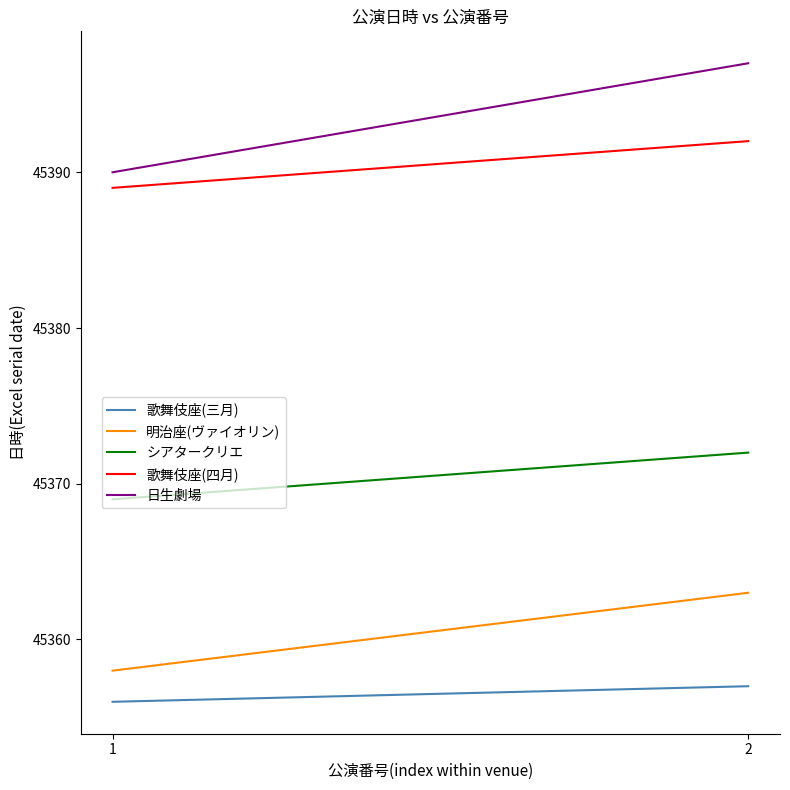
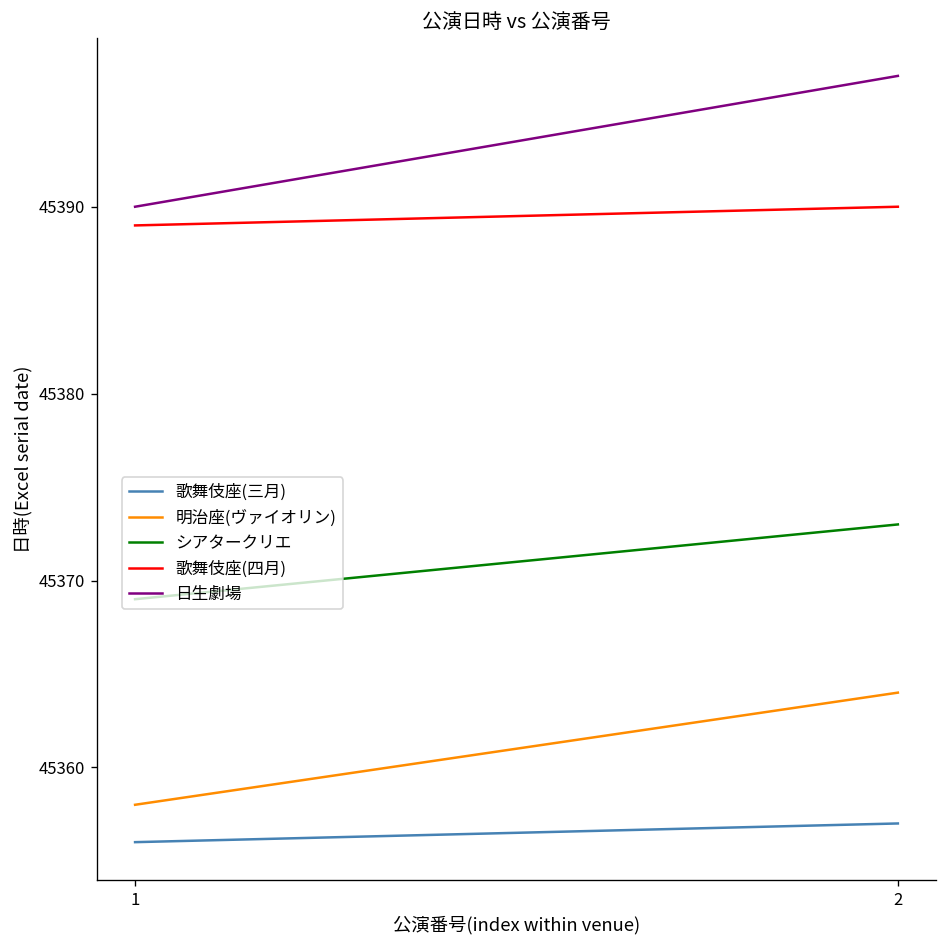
  {
    "歌舞伎座(三月)": {
      "1": 45356,
      "2": 45357
    },
    "明治座(ヴァイオリン)": {
      "1": 45358,
-     "2": 45363
+     "2": 45364
    },
    "シアタークリエ": {
-     "2": 45372
+     "2": 45373
    },
    "歌舞伎座(四月)": {
      "1": 45389,
-     "2": 45392
+     "2": 45390
    },
    "日生劇場": {
      "1": 45390,
      "2": 45397
    }
  }
